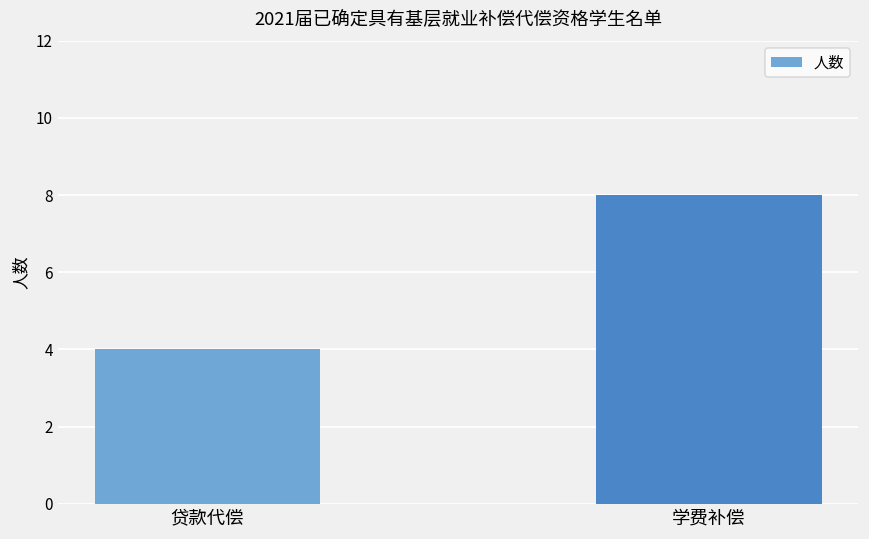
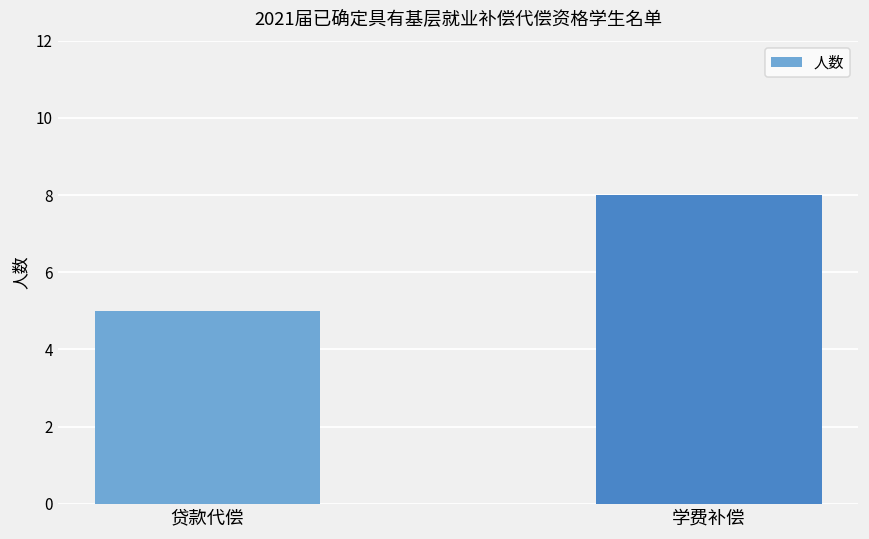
  {
-   "贷款代偿": 4,
+   "贷款代偿": 5,
    "学费补偿": 8
  }
